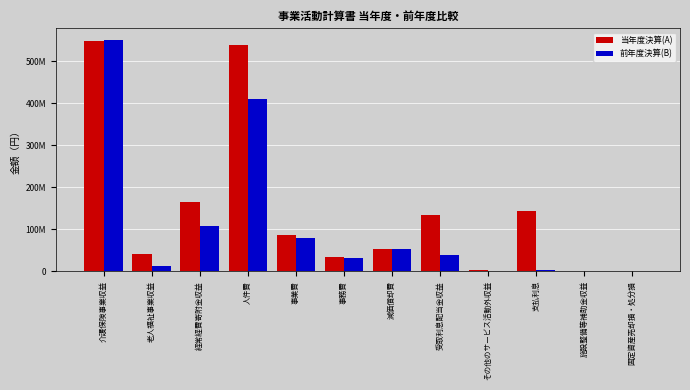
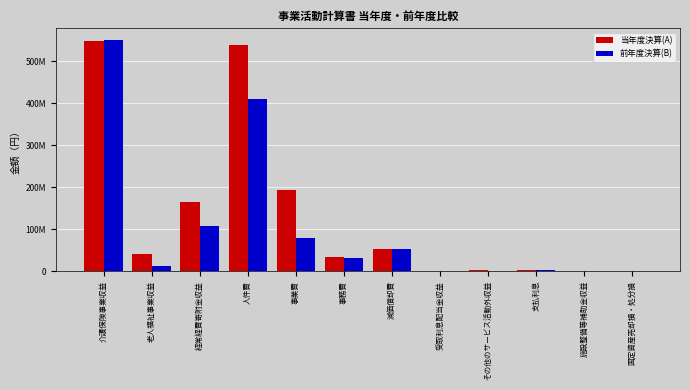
  {
    "当年度決算(A)": {
      "介護保険事業収益": 550000000,
      "老人福祉事業収益": 40000000,
      "経常経費寄附金収益": 170000000,
      "人件費": 540000000,
-     "事業費": 90000000,
+     "事業費": 190000000,
      "事務費": 30000000,
      "減価償却費": 50000000,
-     "受取利息配当金収益": 130000000,
-     "支払利息": 140000000,
+     "受取利息配当金収益": 0,
+     "支払利息": 0,
      "施設整備等補助金収益": 0
    },
    "前年度決算(B)": {
      "介護保険事業収益": 550000000,
      "老人福祉事業収益": 10000000,
      "経常経費寄附金収益": 110000000,
      "人件費": 410000000,
      "事業費": 80000000,
      "事務費": 30000000,
      "減価償却費": 50000000,
-     "受取利息配当金収益": 40000000,
+     "受取利息配当金収益": 0,
      "施設整備等補助金収益": 0
    }
  }
